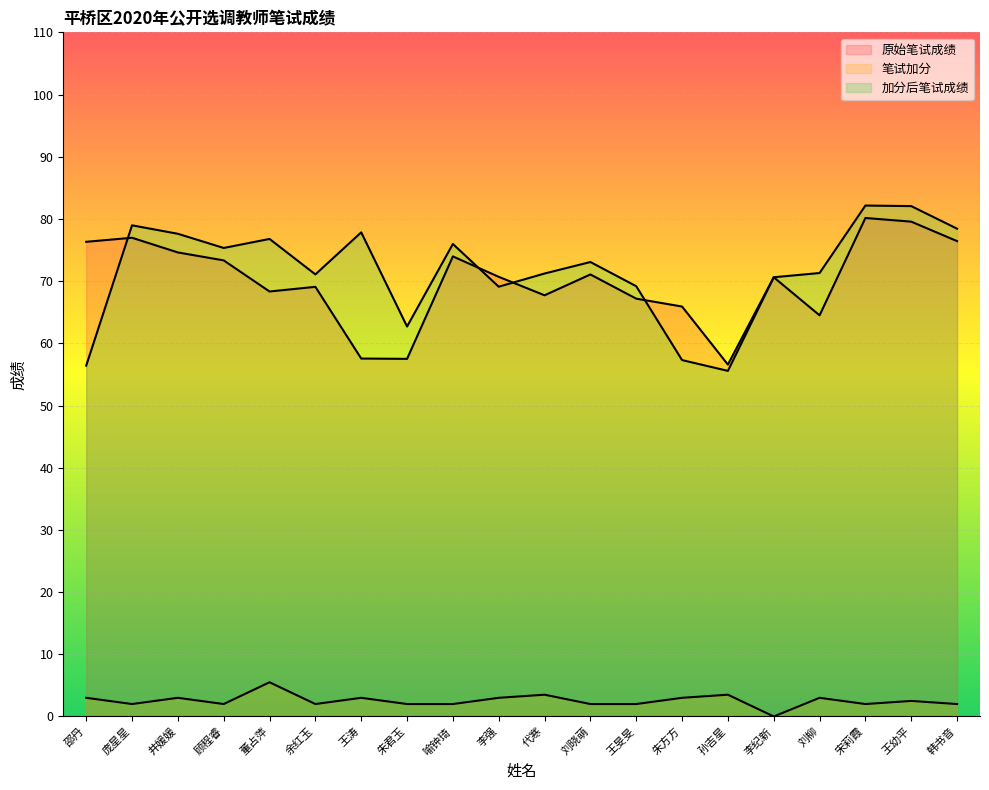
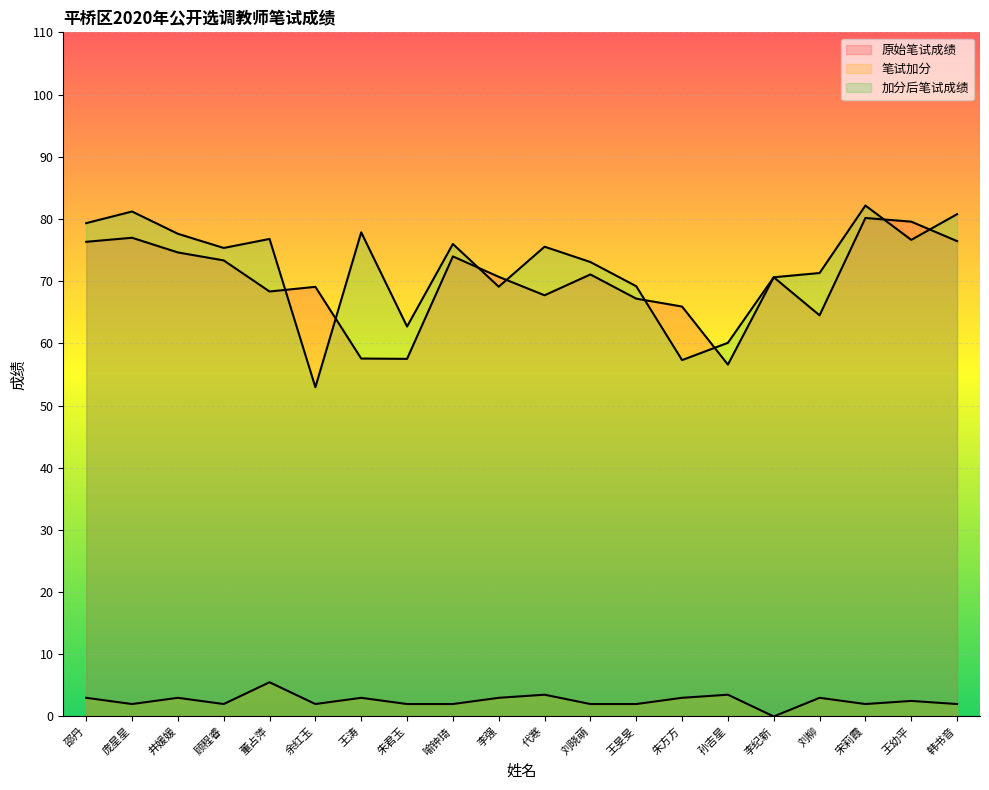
  {
    "加分后笔试成绩": {
-     "邵丹": 56,
-     "庞星星": 79,
+     "邵丹": 79,
+     "庞星星": 81,
      "井媛媛": 78,
      "顾程睿": 75,
      "董占萍": 77,
-     "余红玉": 71,
+     "余红玉": 53,
      "王涛": 78,
      "朱君玉": 63,
      "喻钟琦": 76,
      "李强": 69,
-     "代寒": 71,
+     "代寒": 76,
      "刘晓萌": 73,
      "王旻旻": 69,
      "朱方方": 57,
-     "孙吉星": 56,
+     "孙吉星": 60,
      "刘柳": 71,
      "宋莉霞": 82,
-     "王幼平": 82,
-     "韩书音": 78
+     "王幼平": 77,
+     "韩书音": 81
    }
  }
